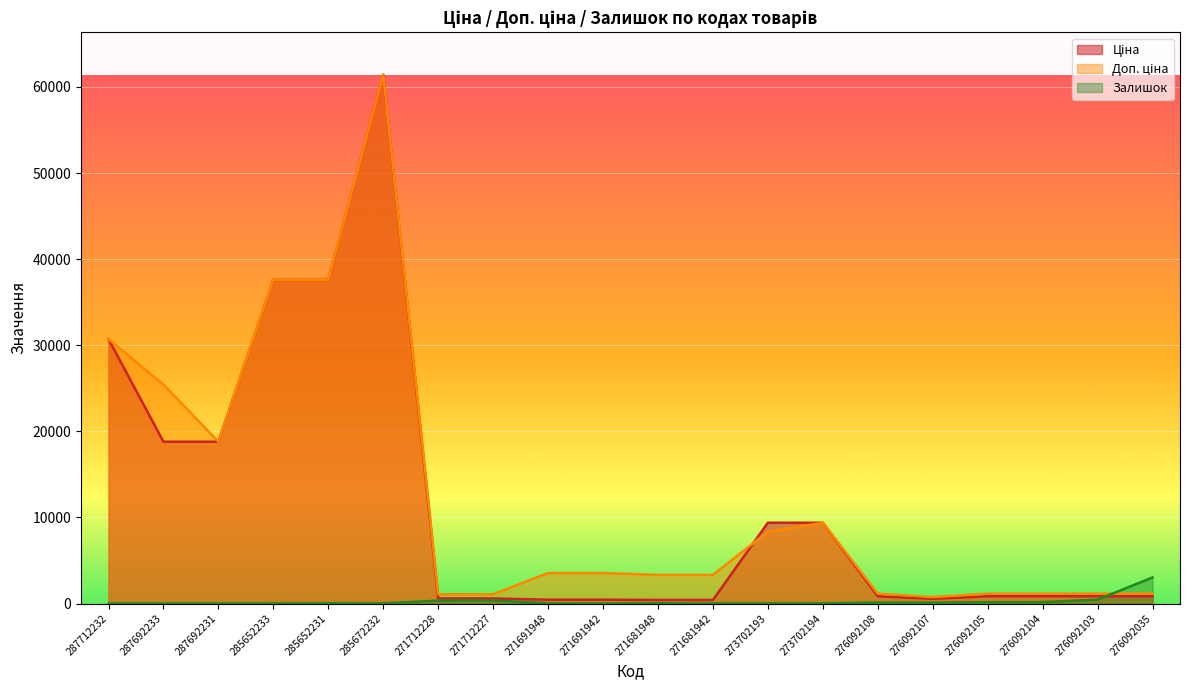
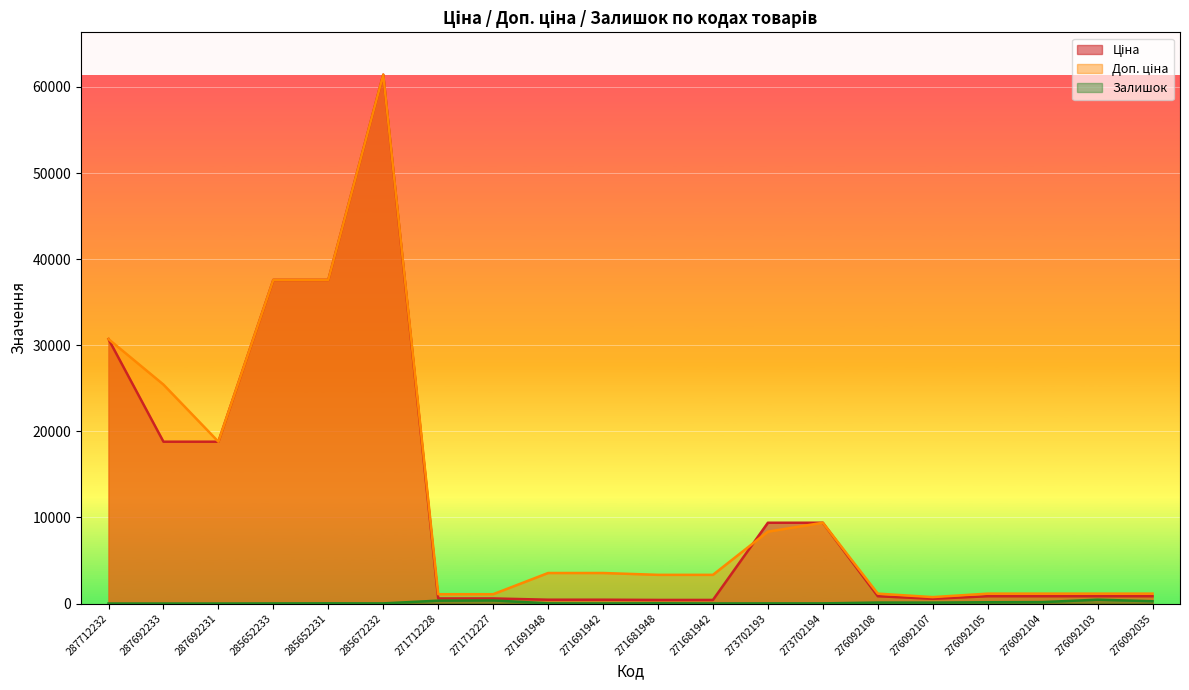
  {
    "Ціна": {
      "287692233": 19000,
      "271691948": 0,
      "271691942": 0,
      "271681948": 0,
      "271681942": 0,
      "273702193": 9000,
      "276092108": 1000,
      "276092105": 1000,
      "276092104": 1000,
      "276092103": 1000,
      "276092035": 1000
    },
    "Доп. ціна": {
      "287692233": 25000,
      "271712228": 1000,
      "271712227": 1000,
      "271691948": 4000,
      "271691942": 4000,
      "271681948": 3000,
      "271681942": 3000,
      "273702193": 8000,
      "276092108": 1000,
      "276092105": 1000,
      "276092104": 1000,
      "276092103": 1000,
      "276092035": 1000
    },
    "Залишок": {
      "287712232": 0,
      "287692233": 0,
      "287692231": 0,
      "285652233": 0,
      "285652231": 0,
      "285672232": 0,
      "271691948": 0,
      "271691942": 0,
      "271681948": 0,
      "271681942": 0,
      "273702193": 0,
      "273702194": 0,
      "276092108": 0,
      "276092107": 0,
      "276092105": 0,
      "276092104": 0,
      "276092103": 0,
-     "276092035": 3000
+     "276092035": 0
    }
  }
